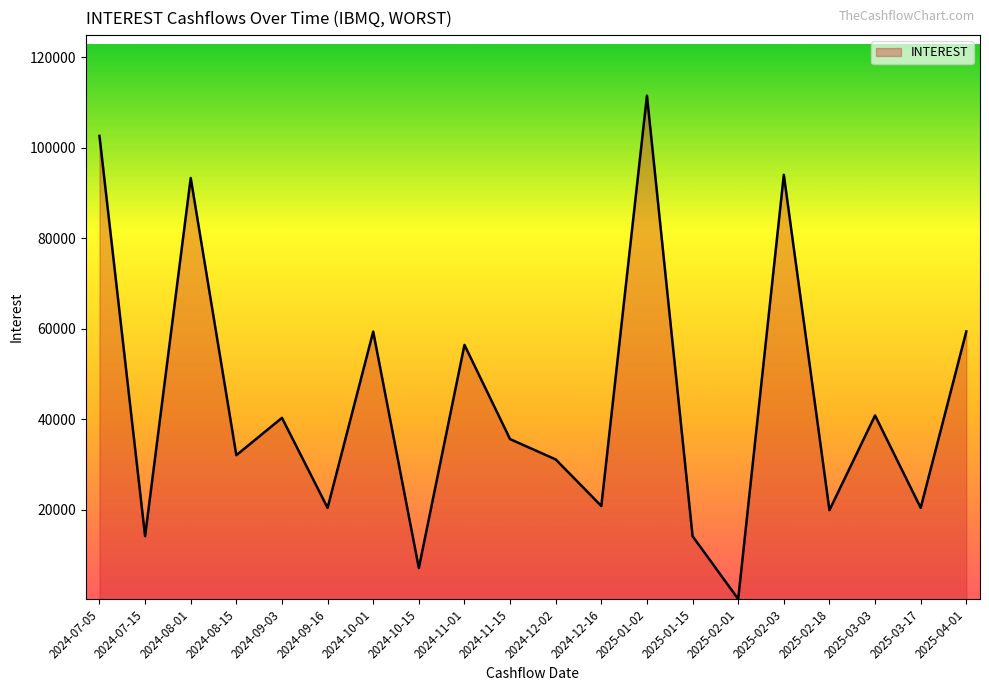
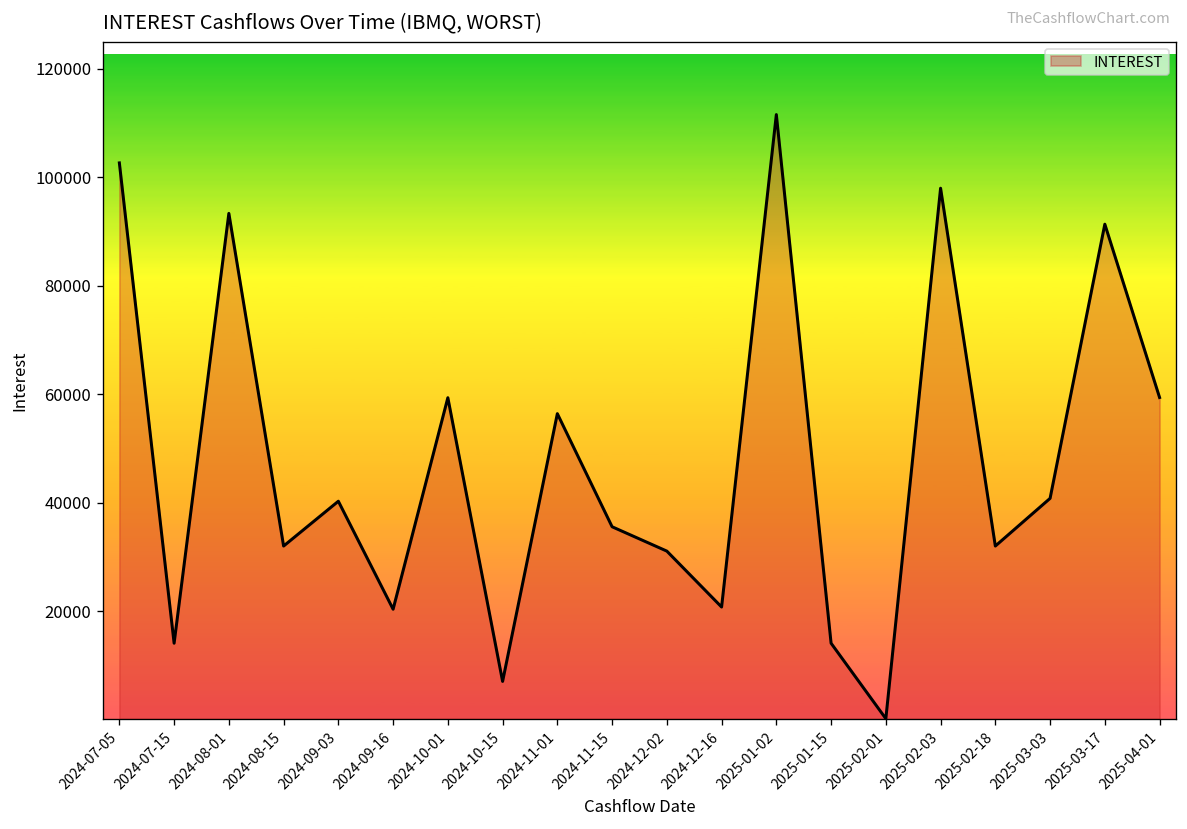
  {
    "2024-07-05": 103000,
    "2024-07-15": 14000,
    "2024-08-01": 93000,
    "2024-08-15": 32000,
    "2024-09-03": 40000,
    "2024-09-16": 20000,
    "2024-10-01": 59000,
    "2024-10-15": 7000,
    "2024-11-01": 56000,
    "2024-11-15": 36000,
    "2024-12-02": 31000,
    "2024-12-16": 21000,
    "2025-01-02": 112000,
    "2025-01-15": 14000,
    "2025-02-01": 0,
-   "2025-02-03": 94000,
-   "2025-02-18": 20000,
+   "2025-02-03": 98000,
+   "2025-02-18": 32000,
    "2025-03-03": 41000,
-   "2025-03-17": 20000,
+   "2025-03-17": 91000,
    "2025-04-01": 59000
  }
